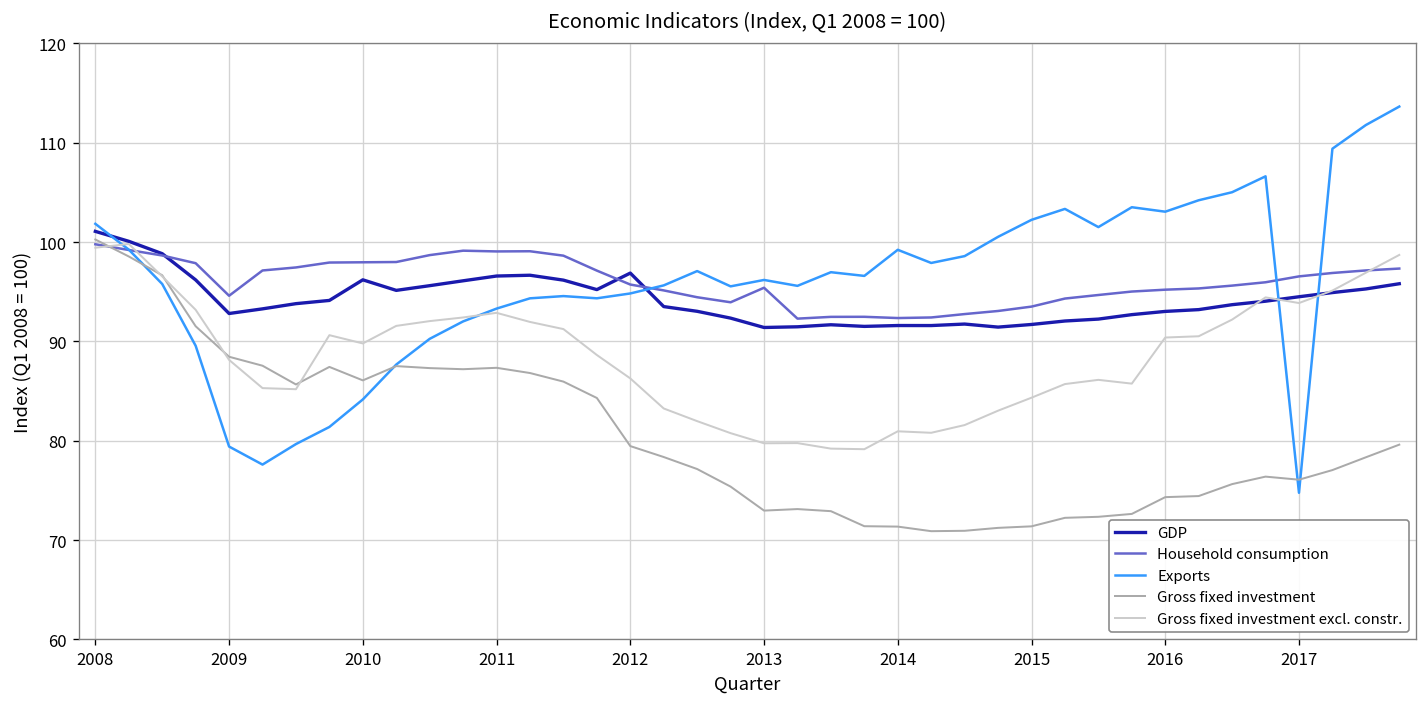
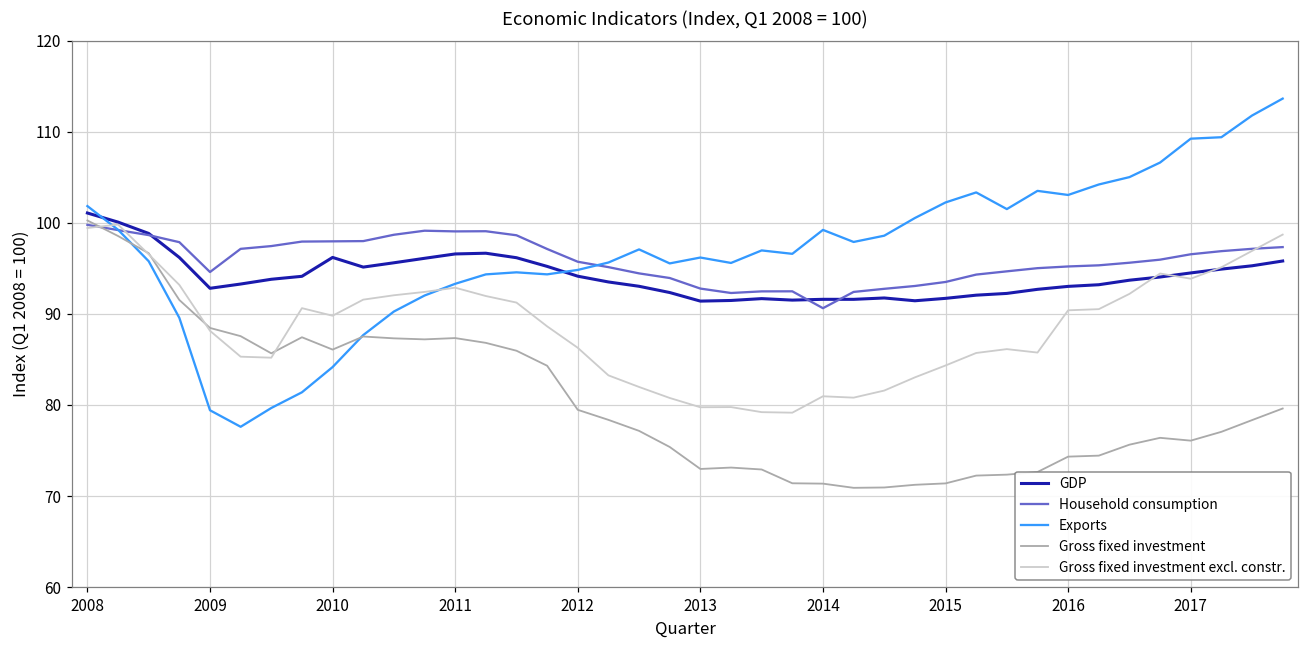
  {
    "GDP": {
      "2008": 101,
      "2009": 93,
      "2010": 96,
      "2011": 97,
-     "2012": 97,
+     "2012": 94,
      "2013": 91,
      "2014": 92,
      "2015": 92,
      "2016": 93,
      "2017": 94
    },
    "Household consumption": {
      "2008": 100,
      "2009": 95,
      "2010": 98,
      "2011": 99,
      "2012": 96,
-     "2013": 95,
-     "2014": 92,
+     "2013": 93,
+     "2014": 91,
      "2015": 93,
      "2016": 95,
      "2017": 97
    },
    "Exports": {
      "2008": 102,
      "2009": 79,
      "2010": 84,
      "2011": 93,
      "2012": 95,
      "2013": 96,
      "2014": 99,
      "2015": 102,
      "2016": 103,
-     "2017": 75
+     "2017": 109
    }
  }
